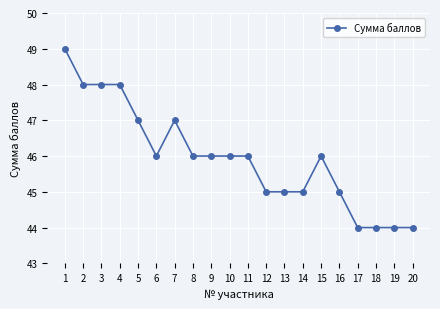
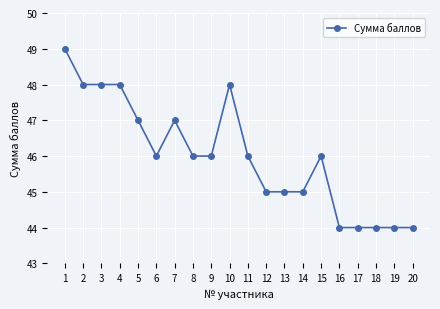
  {
    "1": 49,
    "2": 48,
    "3": 48,
    "4": 48,
    "5": 47,
    "6": 46,
    "7": 47,
    "8": 46,
    "9": 46,
-   "10": 46,
+   "10": 48,
    "11": 46,
    "12": 45,
    "13": 45,
    "14": 45,
    "15": 46,
-   "16": 45,
+   "16": 44,
    "17": 44,
    "18": 44,
    "19": 44,
    "20": 44
  }
